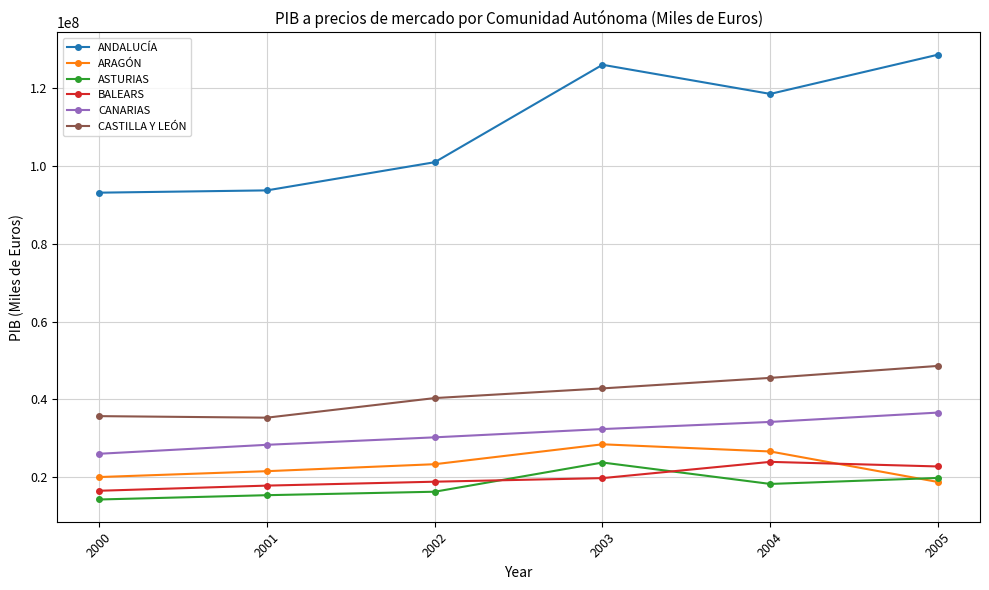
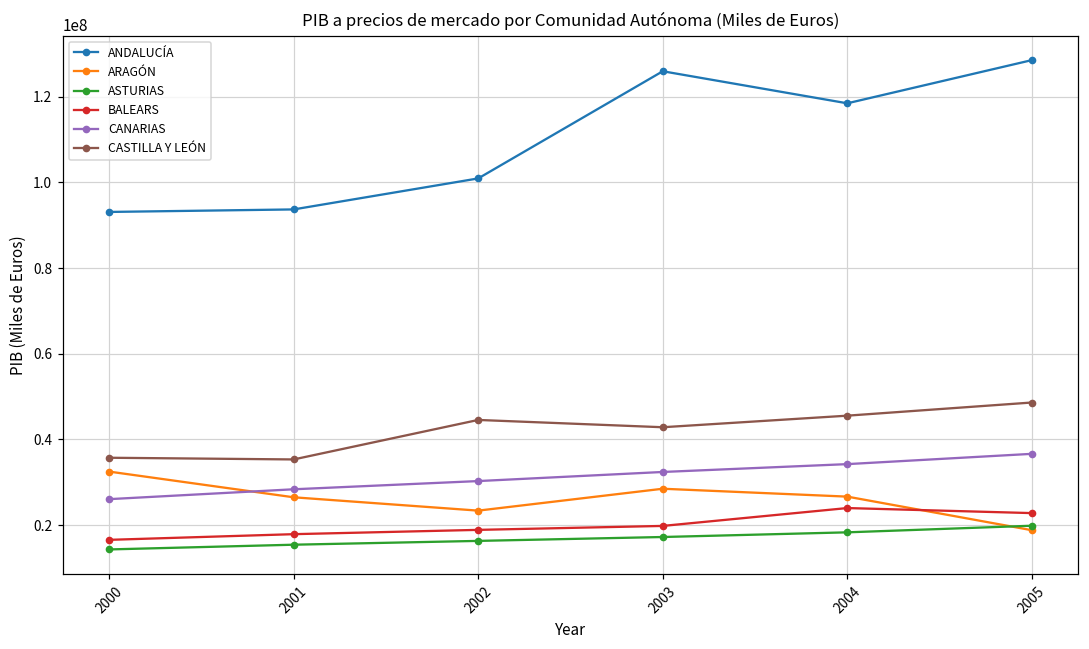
  {
    "ANDALUCÍA": {
      "2000": 93000000,
      "2001": 94000000,
      "2002": 101000000,
      "2003": 126000000,
      "2004": 118000000,
      "2005": 129000000
    },
    "ARAGÓN": {
-     "2000": 20000000,
-     "2001": 22000000,
+     "2000": 32000000,
+     "2001": 26000000,
      "2002": 23000000,
      "2003": 28000000,
      "2004": 27000000,
      "2005": 19000000
    },
    "ASTURIAS": {
      "2000": 14000000,
      "2001": 15000000,
      "2002": 16000000,
-     "2003": 24000000,
+     "2003": 17000000,
      "2004": 18000000,
      "2005": 20000000
    },
    "BALEARS": {
      "2000": 17000000,
      "2001": 18000000,
      "2002": 19000000,
      "2003": 20000000,
      "2004": 24000000,
      "2005": 23000000
    },
    "CANARIAS": {
      "2000": 26000000,
      "2001": 28000000,
      "2002": 30000000,
      "2003": 32000000,
      "2004": 34000000,
      "2005": 37000000
    },
    "CASTILLA Y LEÓN": {
      "2000": 36000000,
      "2001": 35000000,
-     "2002": 40000000,
+     "2002": 45000000,
      "2003": 43000000,
      "2004": 46000000,
      "2005": 49000000
    }
  }
